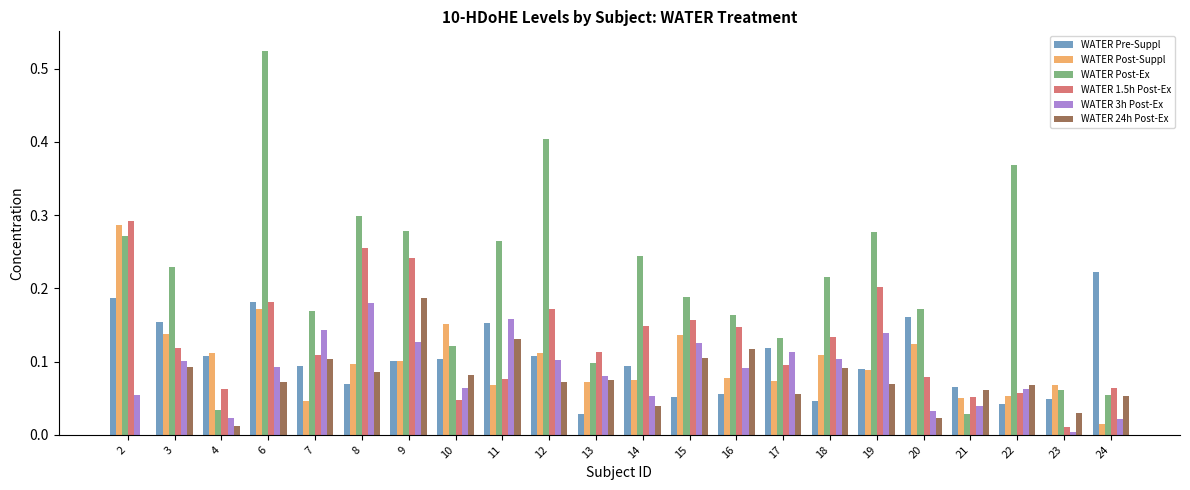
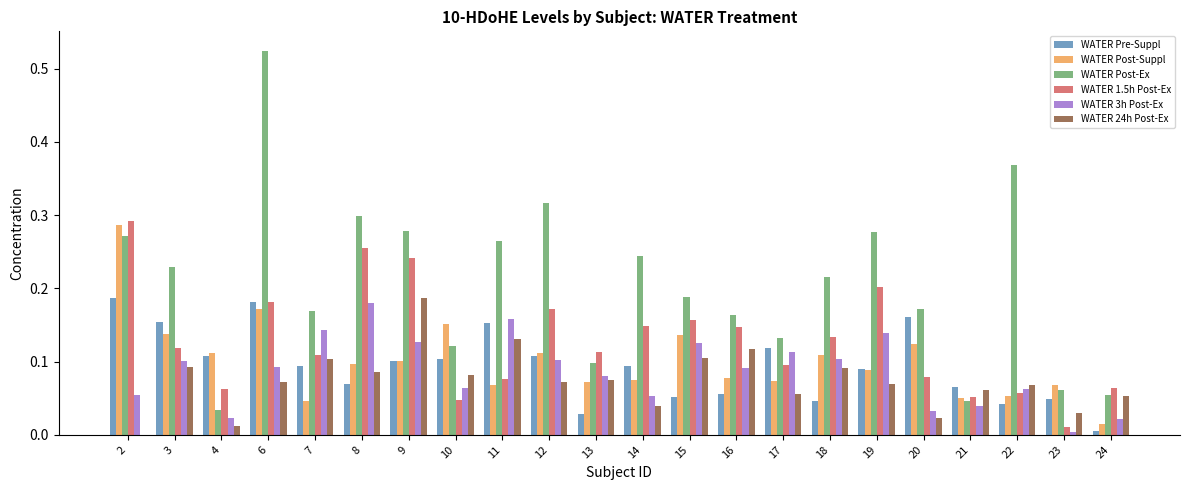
  {
    "WATER Pre-Suppl": {
      "2": 0.19,
      "3": 0.15,
      "4": 0.11,
      "6": 0.18,
      "7": 0.09,
      "8": 0.07,
      "9": 0.10,
      "10": 0.10,
      "11": 0.15,
      "12": 0.11,
      "13": 0.03,
      "14": 0.09,
      "15": 0.05,
      "16": 0.06,
      "17": 0.12,
      "18": 0.05,
      "19": 0.09,
      "20": 0.16,
      "21": 0.07,
      "22": 0.04,
      "23": 0.05,
-     "24": 0.22
+     "24": 0.00
    },
    "WATER Post-Suppl": {
      "2": 0.29,
      "3": 0.14,
      "4": 0.11,
      "6": 0.17,
      "7": 0.05,
      "8": 0.10,
      "9": 0.10,
      "10": 0.15,
      "11": 0.07,
      "12": 0.11,
      "13": 0.07,
      "14": 0.07,
      "15": 0.14,
      "16": 0.08,
      "17": 0.07,
      "18": 0.11,
      "19": 0.09,
      "20": 0.12,
      "21": 0.05,
      "22": 0.05,
      "23": 0.07,
      "24": 0.01
    },
    "WATER Post-Ex": {
      "2": 0.27,
      "3": 0.23,
      "4": 0.03,
      "6": 0.52,
      "7": 0.17,
      "8": 0.30,
      "9": 0.28,
      "10": 0.12,
      "11": 0.26,
-     "12": 0.40,
+     "12": 0.32,
      "13": 0.10,
      "14": 0.24,
      "15": 0.19,
      "16": 0.16,
      "17": 0.13,
      "18": 0.21,
      "19": 0.28,
      "20": 0.17,
-     "21": 0.03,
+     "21": 0.05,
      "22": 0.37,
      "23": 0.06,
      "24": 0.05
    },
    "WATER 1.5h Post-Ex": {
      "2": 0.29,
      "3": 0.12,
      "4": 0.06,
      "6": 0.18,
      "7": 0.11,
      "8": 0.26,
      "9": 0.24,
      "10": 0.05,
      "11": 0.08,
      "12": 0.17,
      "13": 0.11,
      "14": 0.15,
      "15": 0.16,
      "16": 0.15,
      "17": 0.10,
      "18": 0.13,
      "19": 0.20,
      "20": 0.08,
      "21": 0.05,
      "22": 0.06,
      "23": 0.01,
      "24": 0.06
    },
    "WATER 3h Post-Ex": {
      "2": 0.05,
      "3": 0.10,
      "4": 0.02,
      "6": 0.09,
      "7": 0.14,
      "8": 0.18,
      "9": 0.13,
      "10": 0.06,
      "11": 0.16,
      "12": 0.10,
      "13": 0.08,
      "14": 0.05,
      "15": 0.13,
      "16": 0.09,
      "17": 0.11,
      "18": 0.10,
      "19": 0.14,
      "20": 0.03,
      "21": 0.04,
      "22": 0.06,
      "23": 0.00,
      "24": 0.02
    },
    "WATER 24h Post-Ex": {
      "2": 0.00,
      "3": 0.09,
      "4": 0.01,
      "6": 0.07,
      "7": 0.10,
      "8": 0.09,
      "9": 0.19,
      "10": 0.08,
      "11": 0.13,
      "12": 0.07,
      "13": 0.08,
      "14": 0.04,
      "15": 0.10,
      "16": 0.12,
      "17": 0.06,
      "18": 0.09,
      "19": 0.07,
      "20": 0.02,
      "21": 0.06,
      "22": 0.07,
      "23": 0.03,
      "24": 0.05
    }
  }
